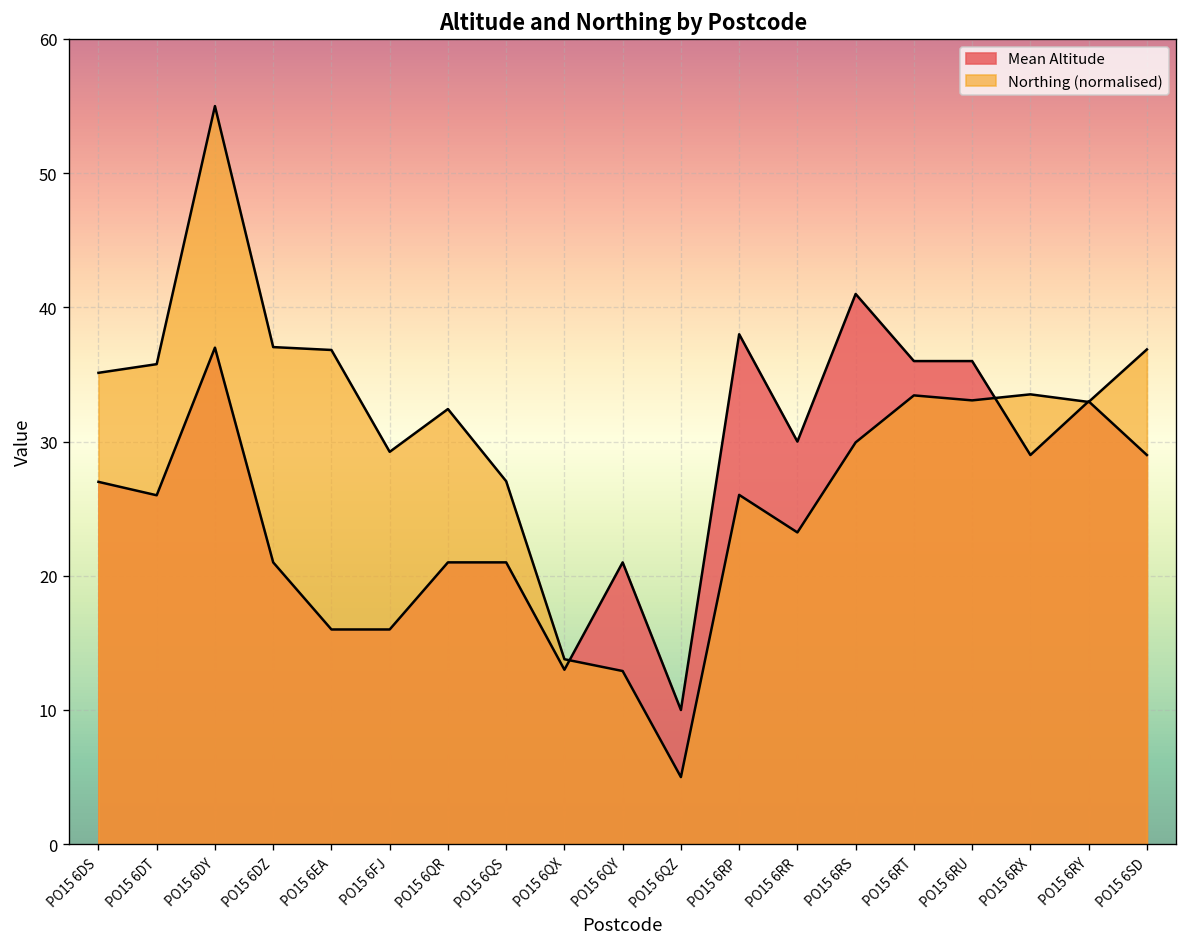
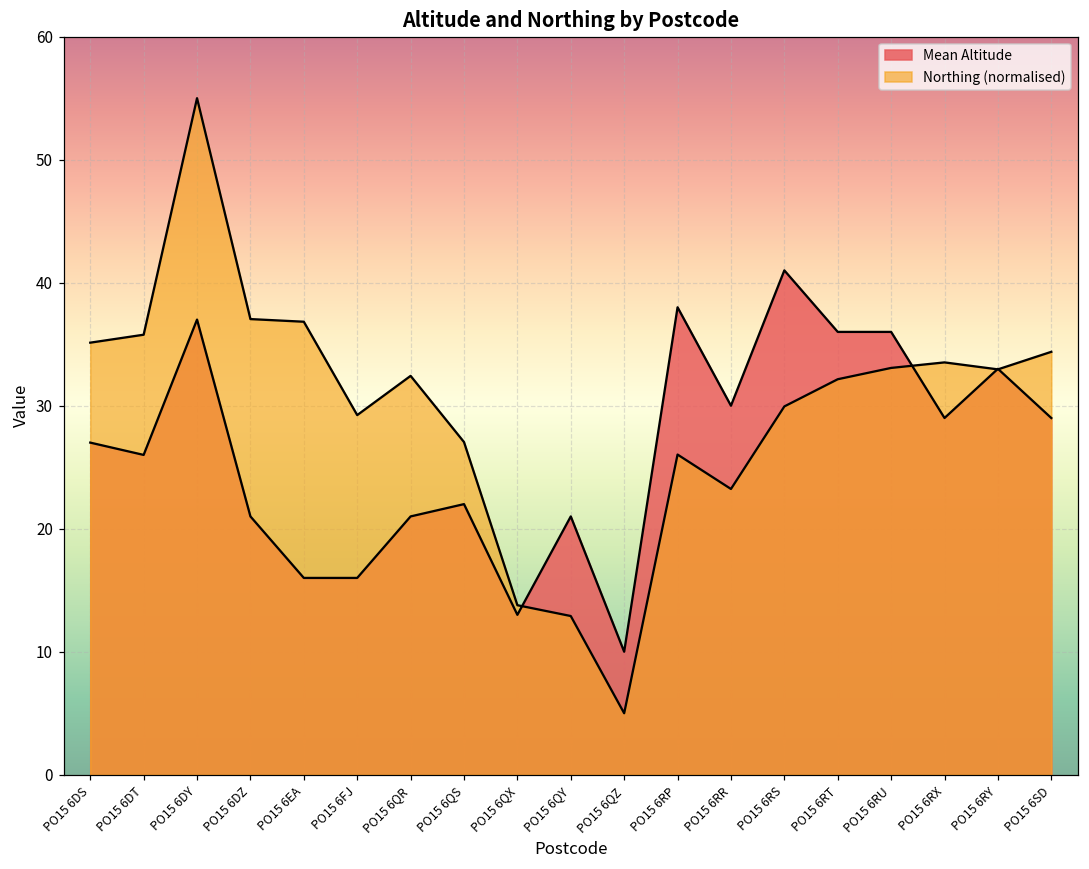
  {
    "Mean Altitude": {
      "PO15 6DS": 27,
      "PO15 6DT": 26,
      "PO15 6DY": 37,
      "PO15 6DZ": 21,
      "PO15 6EA": 16,
      "PO15 6FJ": 16,
      "PO15 6QR": 21,
-     "PO15 6QS": 21,
+     "PO15 6QS": 22,
      "PO15 6QX": 13,
      "PO15 6QY": 21,
      "PO15 6QZ": 10,
      "PO15 6RP": 38,
      "PO15 6RR": 30,
      "PO15 6RS": 41,
      "PO15 6RT": 36,
      "PO15 6RU": 36,
      "PO15 6RX": 29,
      "PO15 6SD": 29
    },
    "Northing (normalised)": {
      "PO15 6DS": 35.1,
      "PO15 6DT": 35.8,
      "PO15 6DY": 55.0,
      "PO15 6DZ": 37.0,
      "PO15 6EA": 36.8,
      "PO15 6FJ": 29.2,
      "PO15 6QR": 32.4,
      "PO15 6QS": 27.0,
      "PO15 6QX": 13.8,
      "PO15 6QY": 12.9,
      "PO15 6QZ": 5.0,
      "PO15 6RP": 26.0,
      "PO15 6RR": 23.2,
      "PO15 6RS": 29.9,
-     "PO15 6RT": 33.4,
+     "PO15 6RT": 32.2,
      "PO15 6RU": 33.1,
      "PO15 6RX": 33.5,
-     "PO15 6SD": 36.9
+     "PO15 6SD": 34.4
    }
  }
